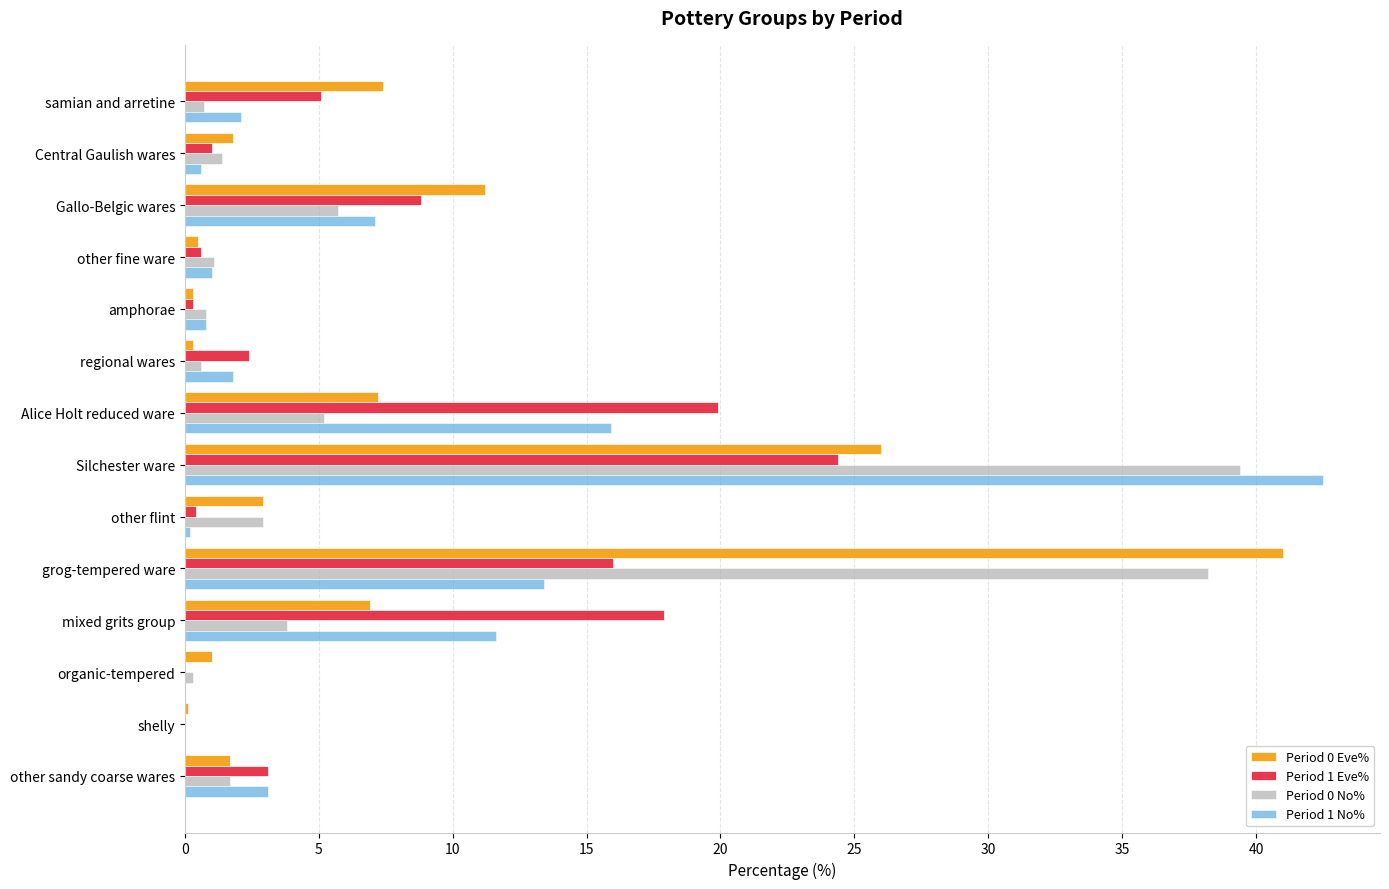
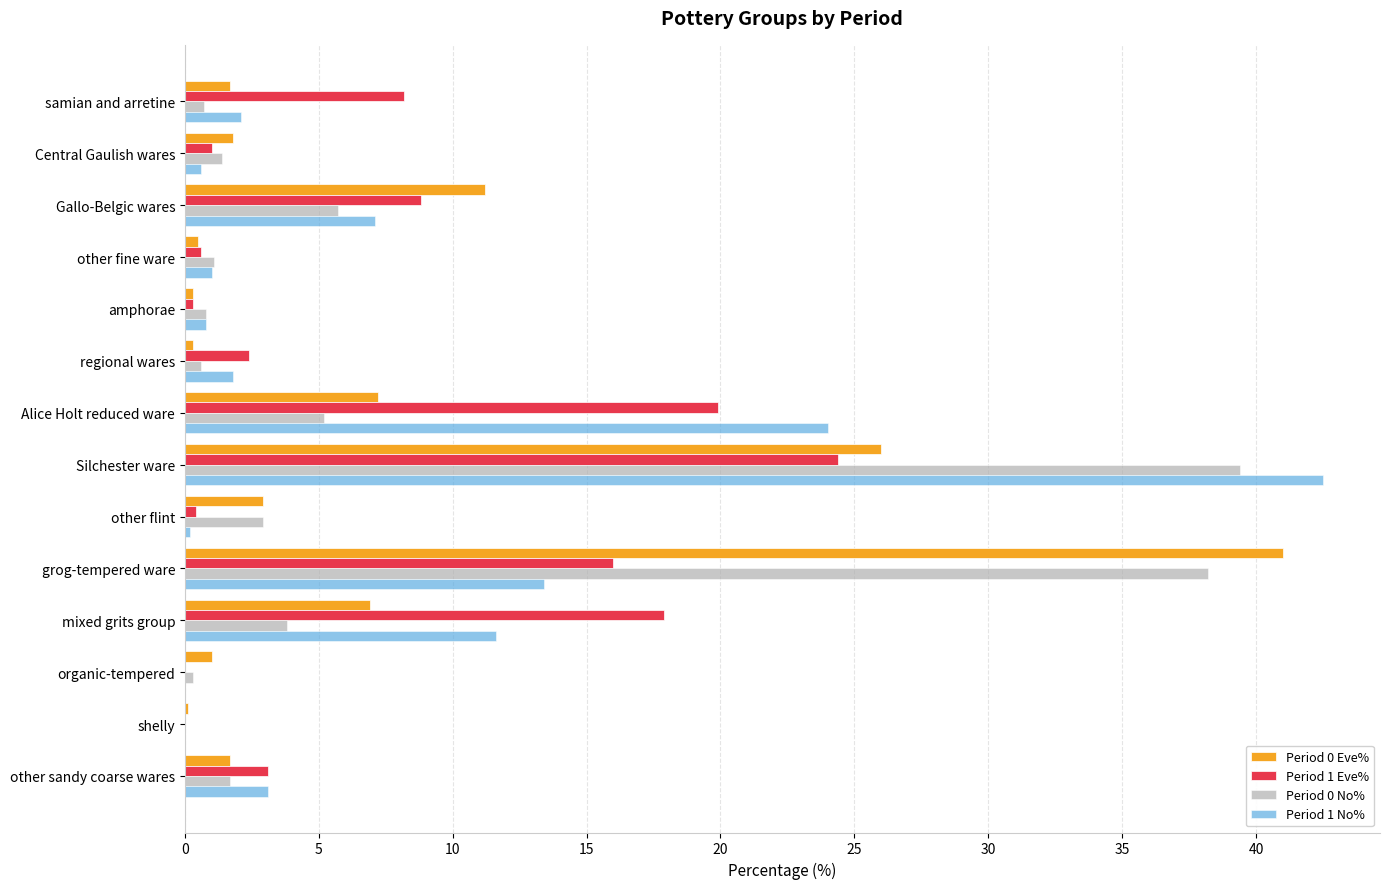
  {
    "Period 0 Eve%": {
-     "samian and arretine": 7.4,
+     "samian and arretine": 1.7,
      "Central Gaulish wares": 1.8,
      "Gallo-Belgic wares": 11.2,
      "other fine ware": 0.5,
      "amphorae": 0.3,
      "regional wares": 0.3,
      "Alice Holt reduced ware": 7.2,
      "Silchester ware": 26.0,
      "other flint": 2.9,
      "grog-tempered ware": 41.0,
      "mixed grits group": 6.9,
      "organic-tempered": 1.0,
      "shelly": 0.1,
      "other sandy coarse wares": 1.7
    },
    "Period 1 Eve%": {
-     "samian and arretine": 5.1,
+     "samian and arretine": 8.2,
      "Central Gaulish wares": 1.0,
      "Gallo-Belgic wares": 8.8,
      "other fine ware": 0.6,
      "amphorae": 0.3,
      "regional wares": 2.4,
      "Alice Holt reduced ware": 19.9,
      "Silchester ware": 24.4,
      "other flint": 0.4,
      "grog-tempered ware": 16.0,
      "mixed grits group": 17.9,
      "organic-tempered": 0.0,
      "shelly": 0.0,
      "other sandy coarse wares": 3.1
    },
    "Period 0 No%": {
      "samian and arretine": 0.7,
      "Central Gaulish wares": 1.4,
      "Gallo-Belgic wares": 5.7,
      "other fine ware": 1.1,
      "amphorae": 0.8,
      "regional wares": 0.6,
      "Alice Holt reduced ware": 5.2,
      "Silchester ware": 39.4,
      "other flint": 2.9,
      "grog-tempered ware": 38.2,
      "mixed grits group": 3.8,
      "organic-tempered": 0.3,
      "shelly": 0.0,
      "other sandy coarse wares": 1.7
    },
    "Period 1 No%": {
      "samian and arretine": 2.1,
      "Central Gaulish wares": 0.6,
      "Gallo-Belgic wares": 7.1,
      "other fine ware": 1.0,
      "amphorae": 0.8,
      "regional wares": 1.8,
-     "Alice Holt reduced ware": 15.9,
+     "Alice Holt reduced ware": 24.0,
      "Silchester ware": 42.5,
      "other flint": 0.2,
      "grog-tempered ware": 13.4,
      "mixed grits group": 11.6,
      "organic-tempered": 0.0,
      "shelly": 0.0,
      "other sandy coarse wares": 3.1
    }
  }
